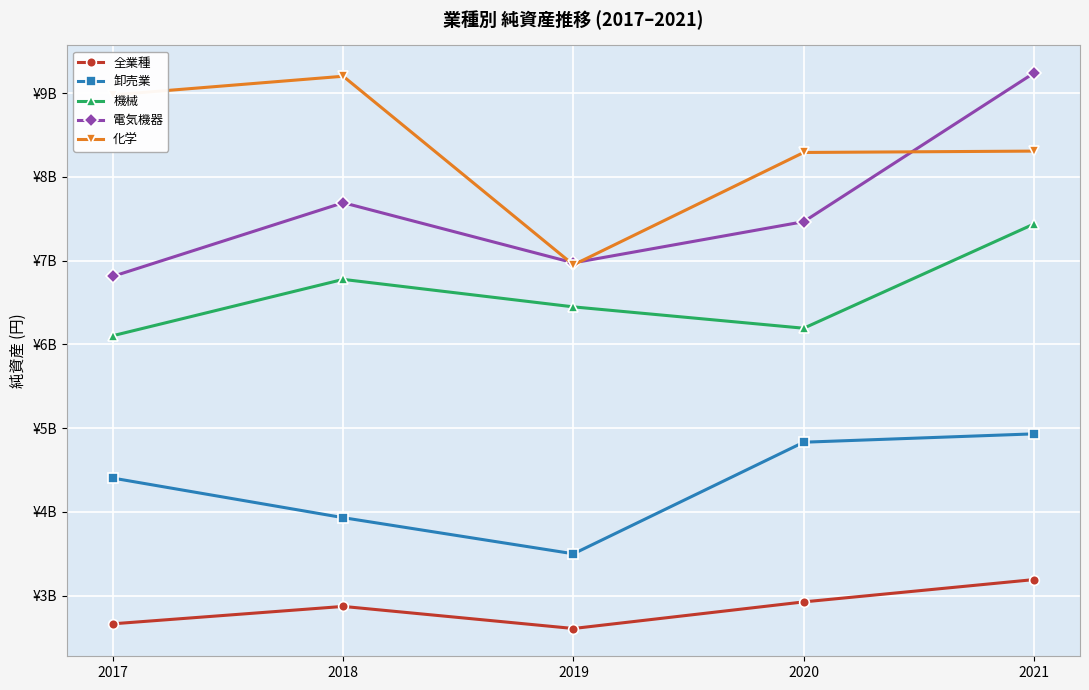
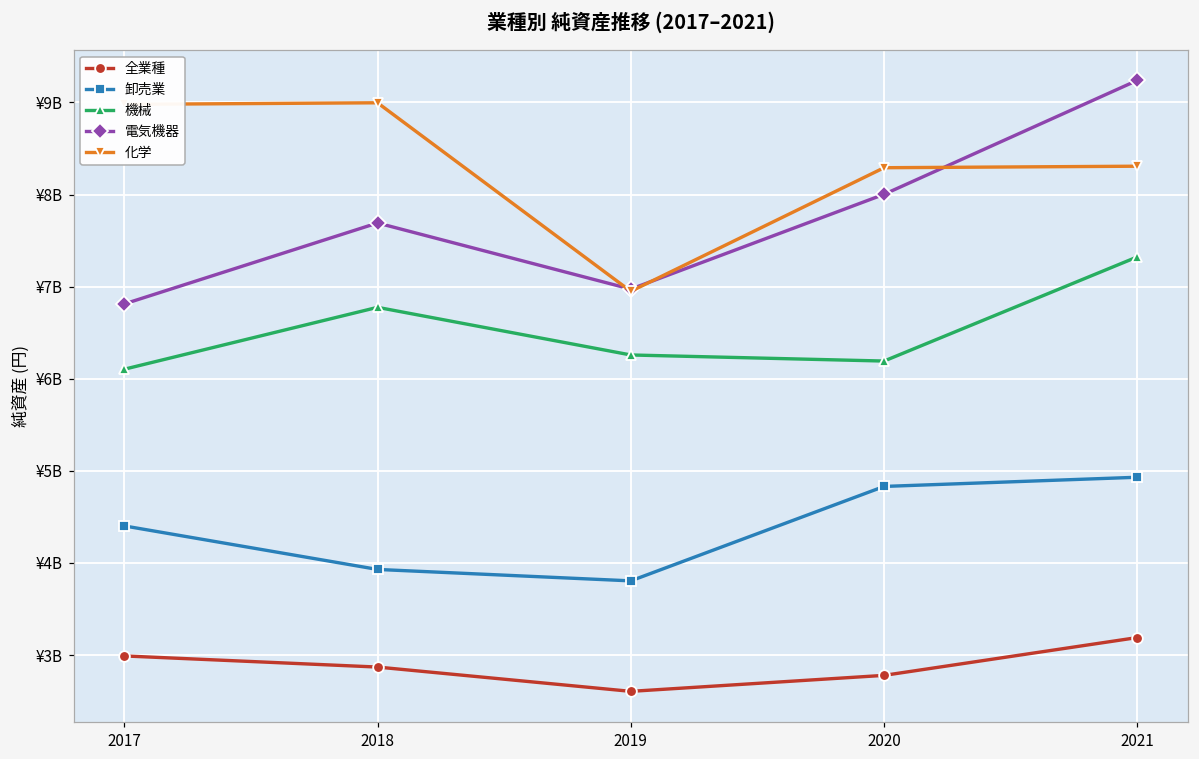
  {
    "全業種": {
-     "2017": "¥2700000000",
+     "2017": "¥3000000000",
      "2018": "¥2900000000",
      "2019": "¥2600000000",
-     "2020": "¥2900000000",
+     "2020": "¥2800000000",
      "2021": "¥3200000000"
    },
    "卸売業": {
      "2017": "¥4400000000",
      "2018": "¥3900000000",
-     "2019": "¥3500000000",
+     "2019": "¥3800000000",
      "2020": "¥4800000000",
      "2021": "¥4900000000"
    },
    "機械": {
      "2017": "¥6100000000",
      "2018": "¥6800000000",
-     "2019": "¥6400000000",
+     "2019": "¥6300000000",
      "2020": "¥6200000000",
-     "2021": "¥7400000000"
+     "2021": "¥7300000000"
    },
    "電気機器": {
      "2017": "¥6800000000",
      "2018": "¥7700000000",
-     "2020": "¥7500000000",
+     "2020": "¥8000000000",
      "2021": "¥9200000000"
    },
    "化学": {
-     "2018": "¥9200000000",
+     "2018": "¥9000000000",
      "2020": "¥8300000000",
      "2021": "¥8300000000"
    }
  }
